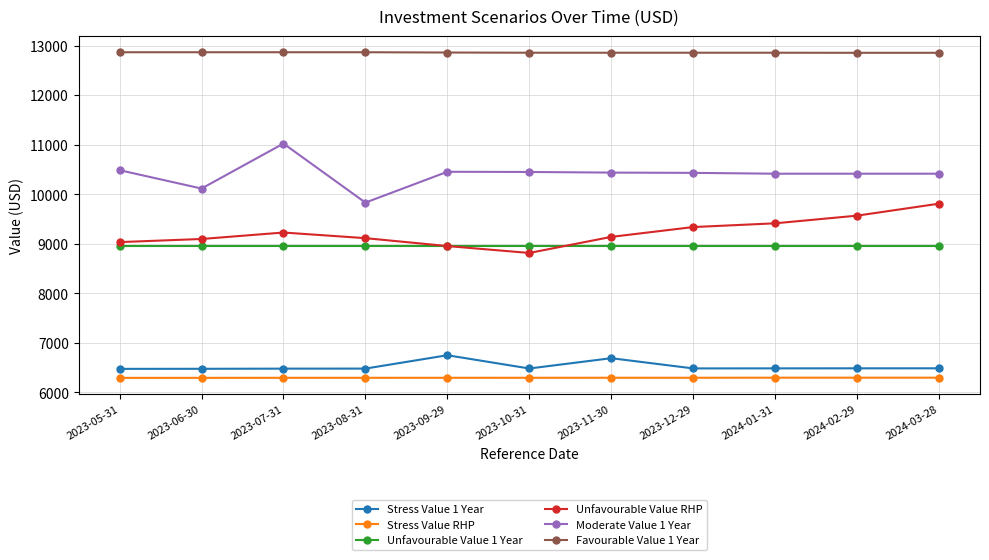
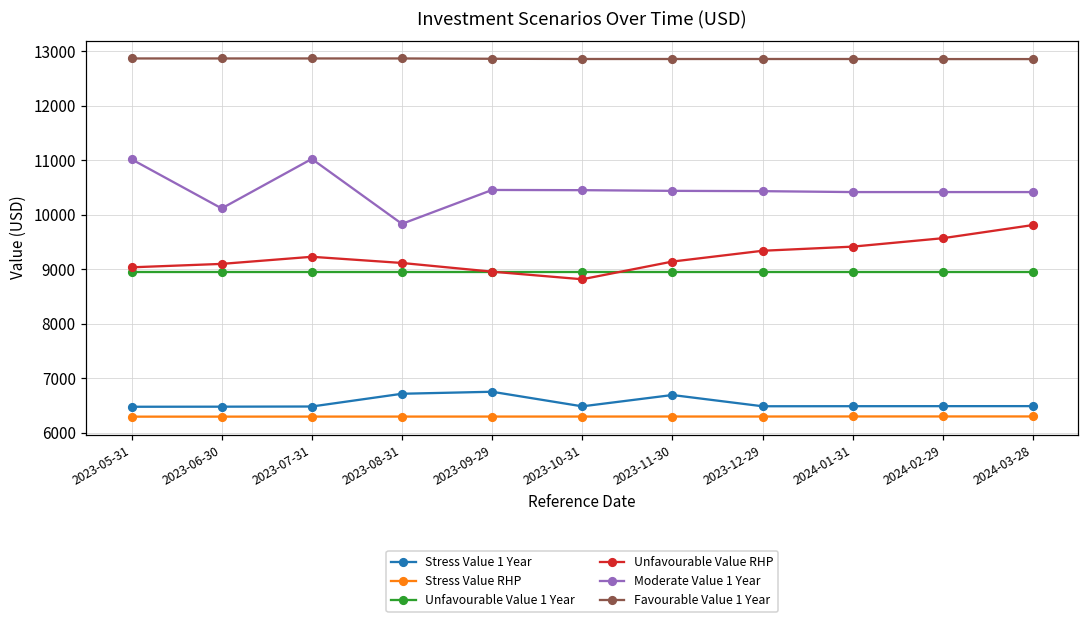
  {
    "Stress Value 1 Year": {
      "2023-05-31": 6500,
      "2023-06-30": 6500,
      "2023-07-31": 6500,
-     "2023-08-31": 6500,
+     "2023-08-31": 6700,
      "2023-09-29": 6700,
      "2023-10-31": 6500,
      "2023-11-30": 6700,
      "2023-12-29": 6500,
      "2024-01-31": 6500,
      "2024-02-29": 6500,
      "2024-03-28": 6500
    },
    "Stress Value RHP": {
      "2023-05-31": 6300,
      "2023-06-30": 6300,
      "2023-07-31": 6300,
      "2023-08-31": 6300,
      "2023-09-29": 6300,
      "2023-10-31": 6300,
      "2023-11-30": 6300,
      "2023-12-29": 6300,
      "2024-01-31": 6300,
      "2024-02-29": 6300,
      "2024-03-28": 6300
    },
    "Unfavourable Value 1 Year": {
      "2023-05-31": 9000,
      "2023-06-30": 9000,
      "2023-07-31": 9000,
      "2023-08-31": 9000,
      "2023-10-31": 9000,
      "2023-11-30": 9000,
      "2023-12-29": 9000,
      "2024-01-31": 9000,
      "2024-02-29": 9000,
      "2024-03-28": 9000
    },
    "Unfavourable Value RHP": {
      "2023-05-31": 9000,
      "2023-06-30": 9100,
      "2023-07-31": 9200,
      "2023-08-31": 9100,
      "2023-10-31": 8800,
      "2023-11-30": 9100,
      "2023-12-29": 9300,
      "2024-01-31": 9400,
      "2024-02-29": 9600,
      "2024-03-28": 9800
    },
    "Moderate Value 1 Year": {
-     "2023-05-31": 10500,
+     "2023-05-31": 11000,
      "2023-06-30": 10100,
      "2023-07-31": 11000,
      "2023-08-31": 9800,
      "2023-09-29": 10500,
      "2023-10-31": 10400,
      "2023-11-30": 10400,
      "2023-12-29": 10400,
      "2024-01-31": 10400,
      "2024-02-29": 10400,
      "2024-03-28": 10400
    },
    "Favourable Value 1 Year": {
      "2023-05-31": 12900,
      "2023-06-30": 12900,
      "2023-07-31": 12900,
      "2023-08-31": 12900,
      "2023-09-29": 12900,
      "2023-10-31": 12900,
      "2023-11-30": 12900,
      "2023-12-29": 12900,
      "2024-01-31": 12900,
      "2024-02-29": 12900,
      "2024-03-28": 12900
    }
  }
